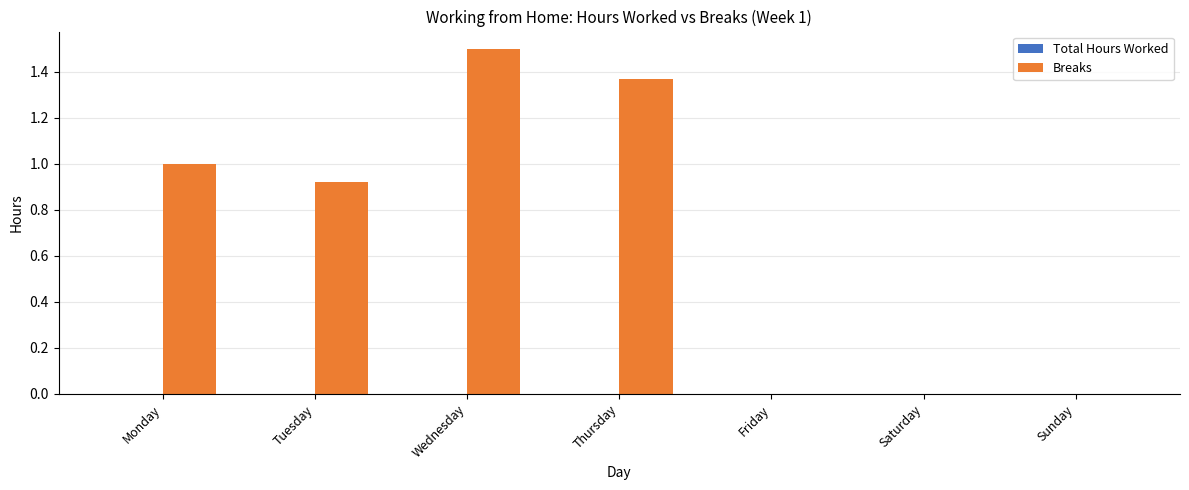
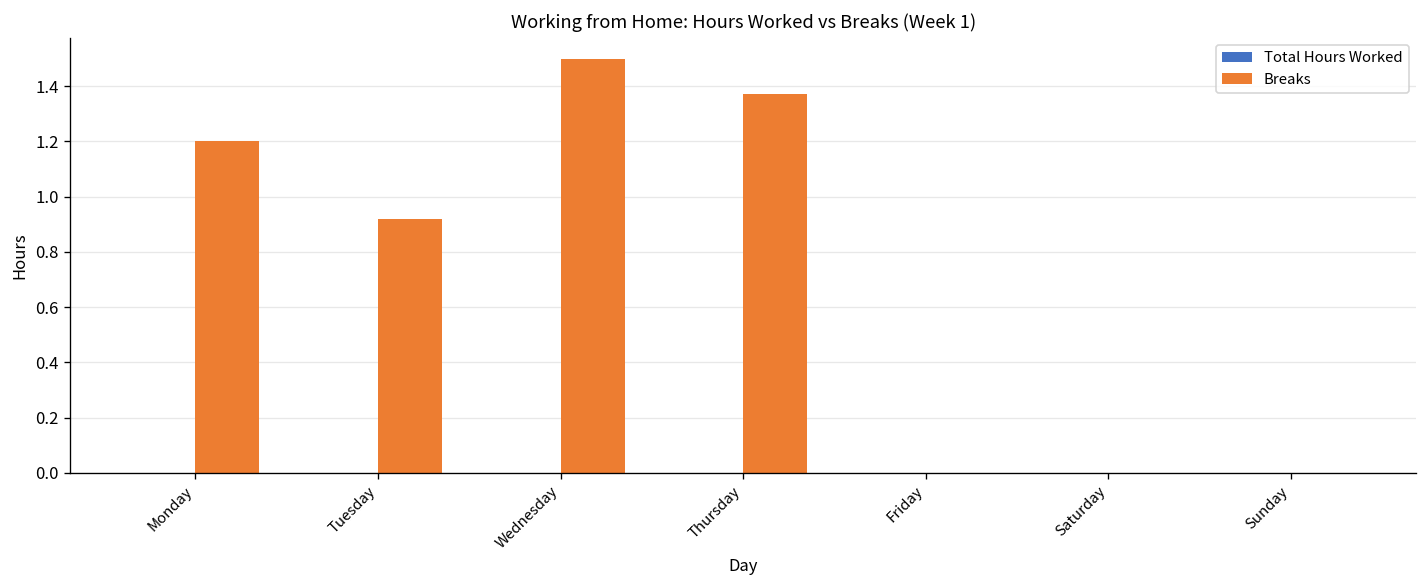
  {
    "Total Hours Worked": {
      "Monday": 0.0,
      "Tuesday": 0.0,
      "Wednesday": 0.0,
      "Thursday": 0.0,
      "Friday": 0.0,
      "Saturday": 0.0,
      "Sunday": 0.0
    },
    "Breaks": {
-     "Monday": 1.0,
+     "Monday": 1.2,
      "Tuesday": 0.92,
      "Wednesday": 1.5,
      "Thursday": 1.37,
      "Friday": 0.0,
      "Saturday": 0.0,
      "Sunday": 0.0
    }
  }
